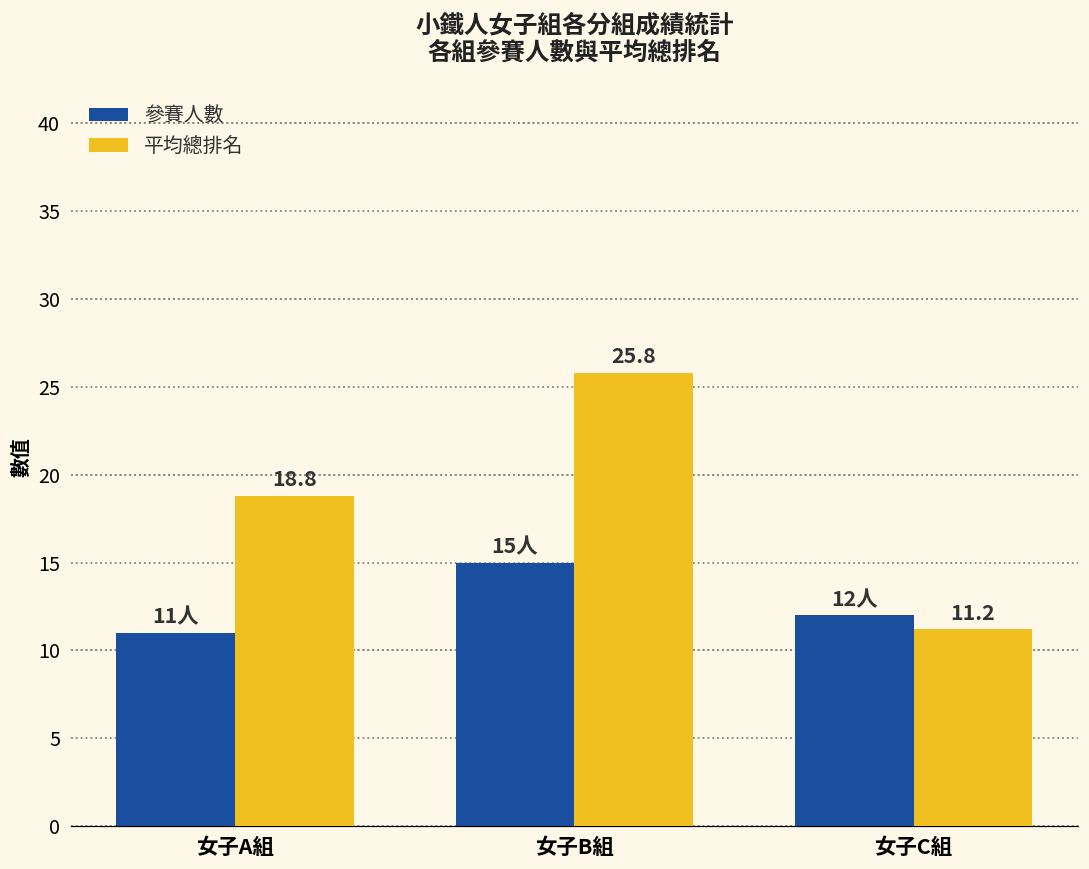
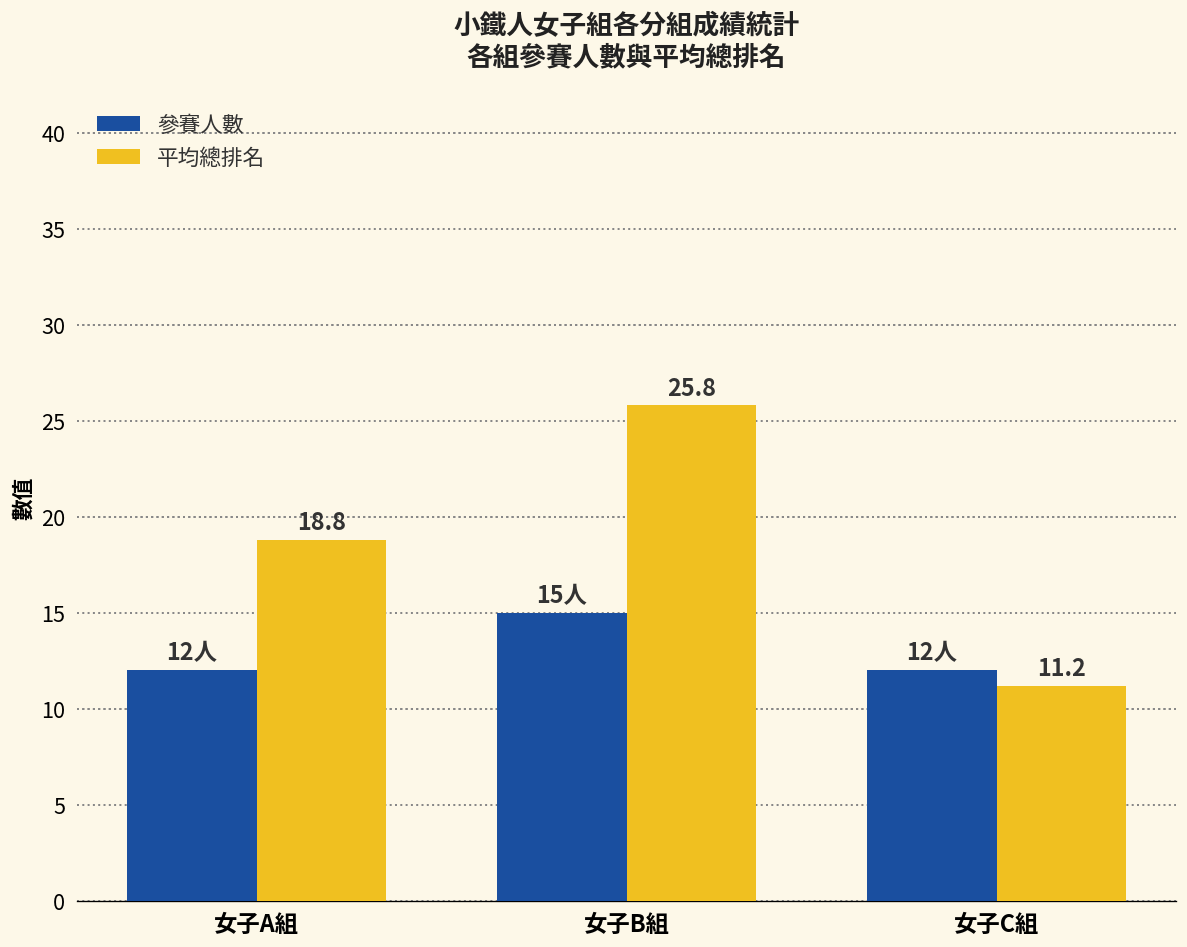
  {
    "參賽人數": {
-     "女子A組": "11人",
+     "女子A組": "12人",
      "女子B組": "15人",
      "女子C組": "12人"
    },
    "平均總排名": {
      "女子A組": "18.8",
      "女子B組": "25.8",
      "女子C組": "11.2"
    }
  }
